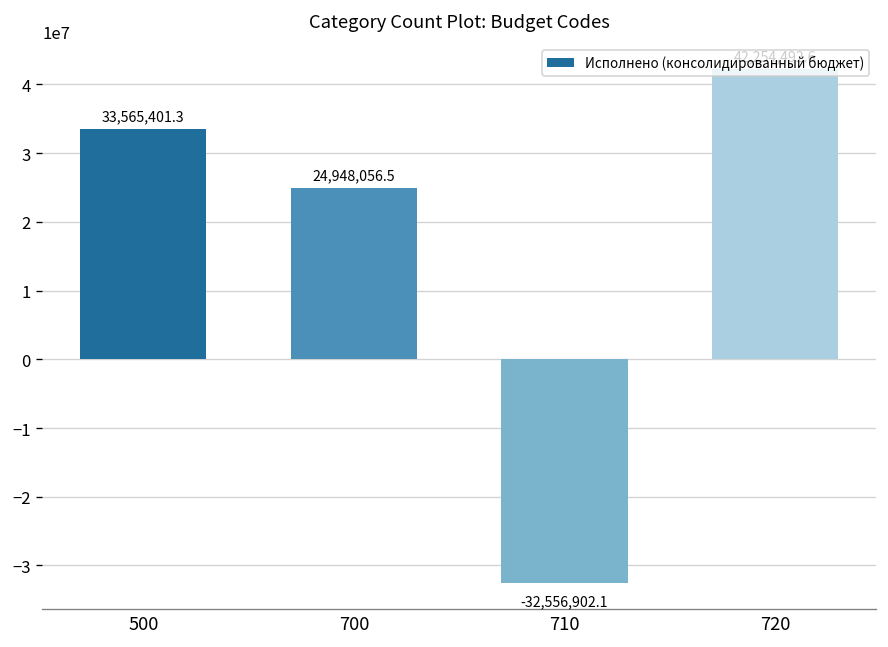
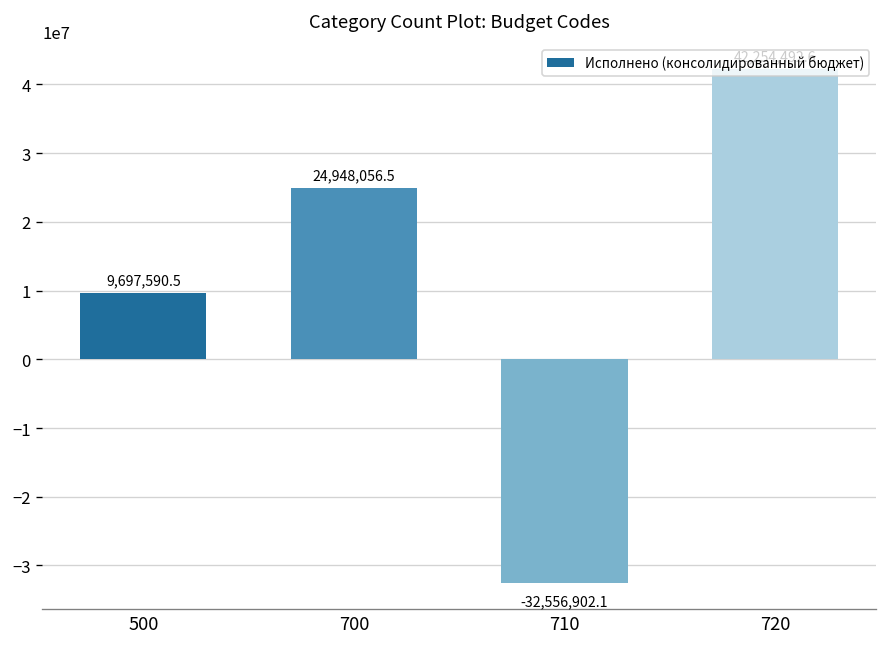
  {
-   "500": "33,565,401.3",
+   "500": "9,697,590.5",
    "700": "24,948,056.5",
    "710": "-32,556,902.1"
  }
